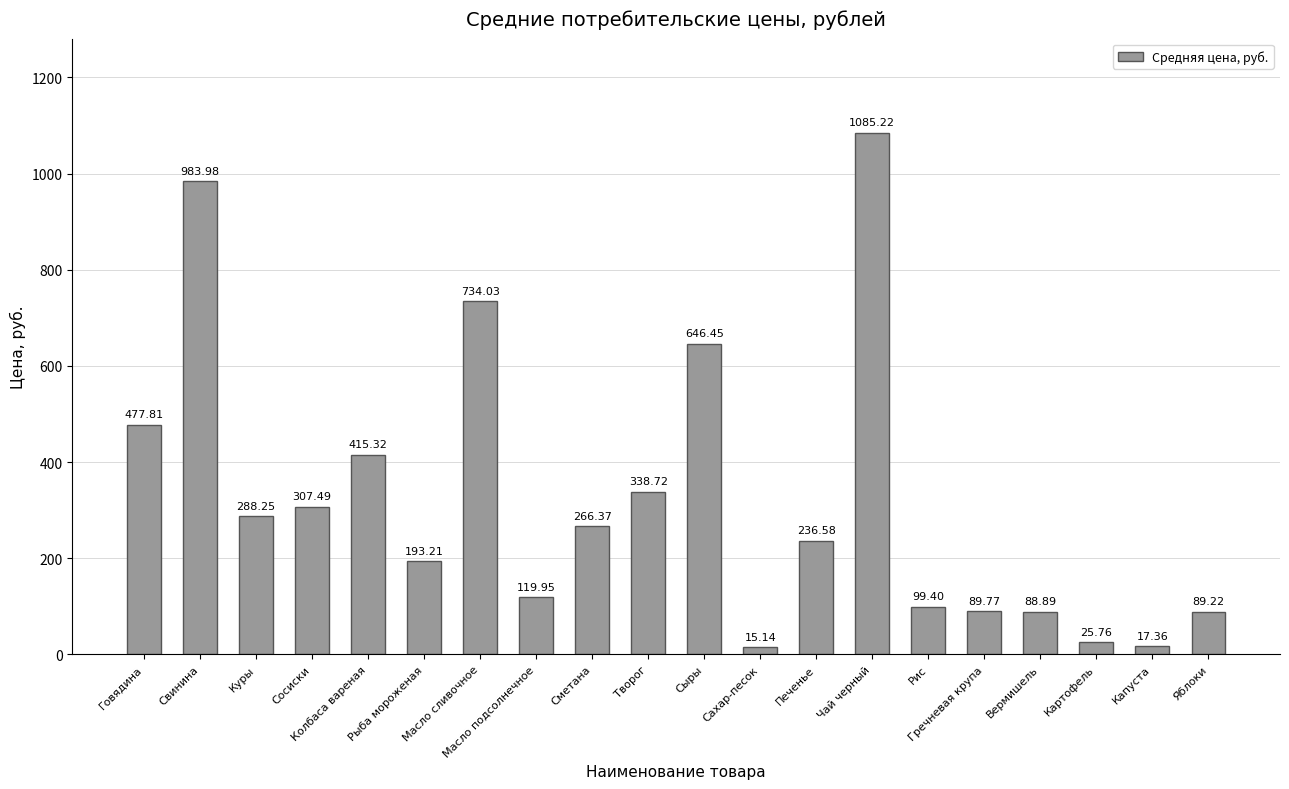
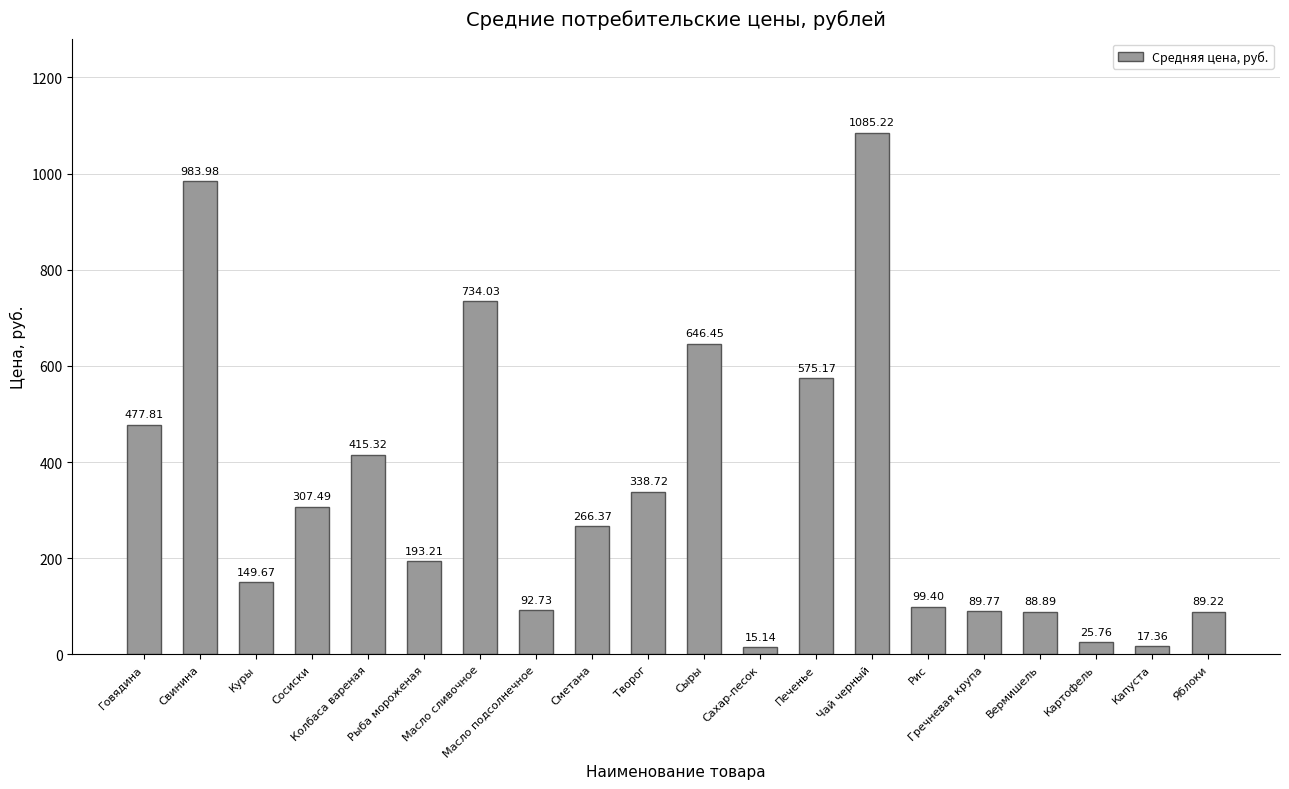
  {
    "Говядина": 477.81,
    "Свинина": 983.98,
-   "Куры": 288.25,
+   "Куры": 149.67,
    "Сосиски": 307.49,
    "Колбаса вареная": 415.32,
    "Рыба мороженая": 193.21,
    "Масло сливочное": 734.03,
-   "Масло подсолнечное": 119.95,
+   "Масло подсолнечное": 92.73,
    "Сметана": 266.37,
    "Творог": 338.72,
    "Сыры": 646.45,
    "Сахар-песок": 15.14,
-   "Печенье": 236.58,
+   "Печенье": 575.17,
    "Чай черный": 1085.22,
    "Рис": 99.40,
    "Гречневая крупа": 89.77,
    "Вермишель": 88.89,
    "Картофель": 25.76,
    "Капуста": 17.36,
    "Яблоки": 89.22
  }
